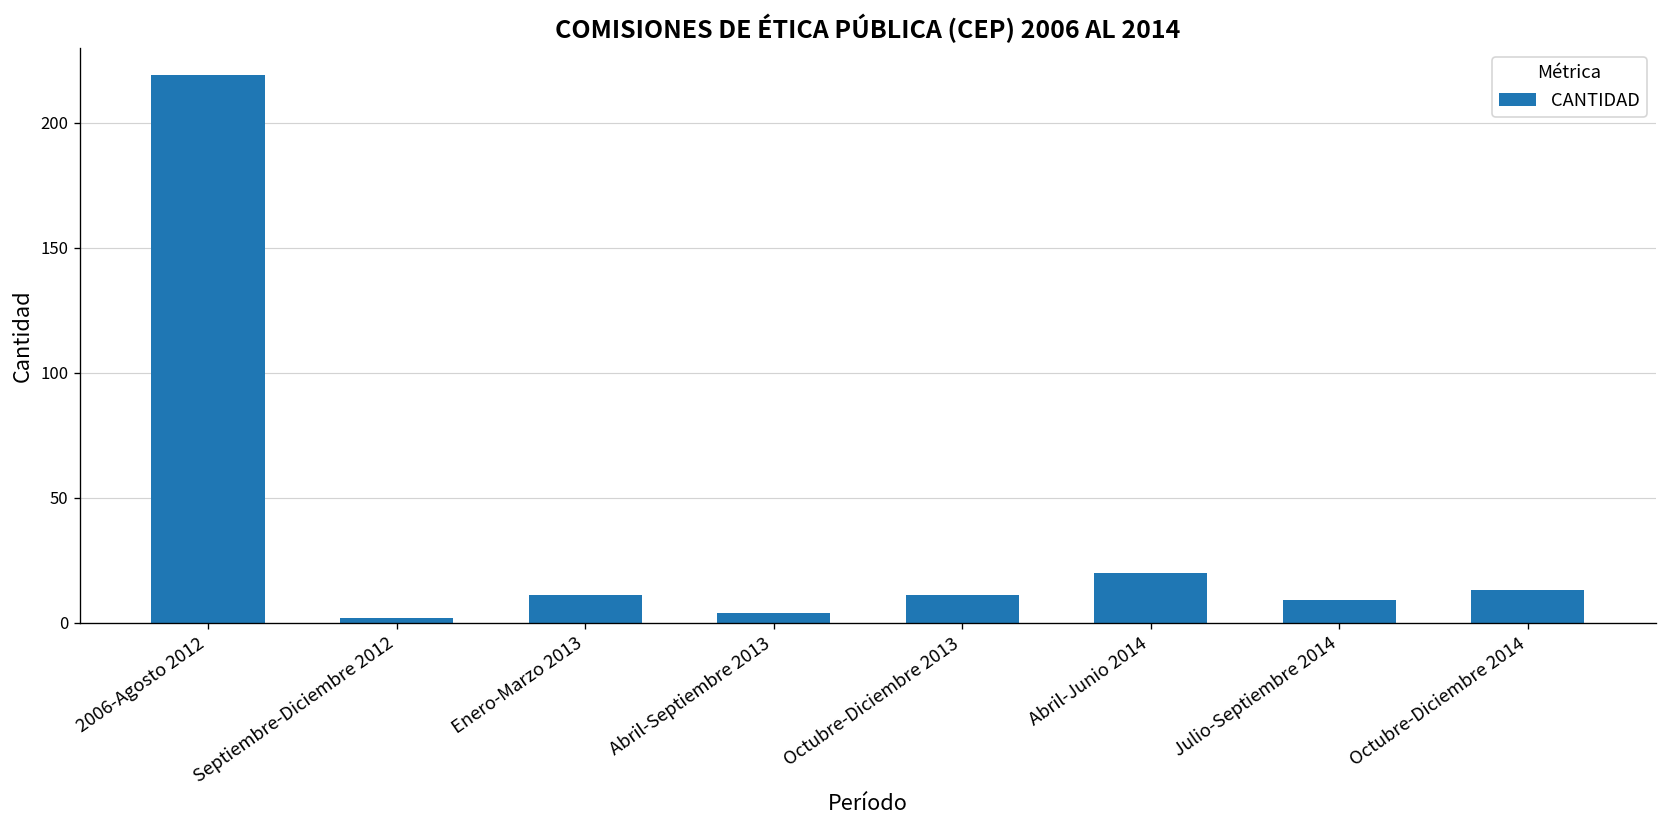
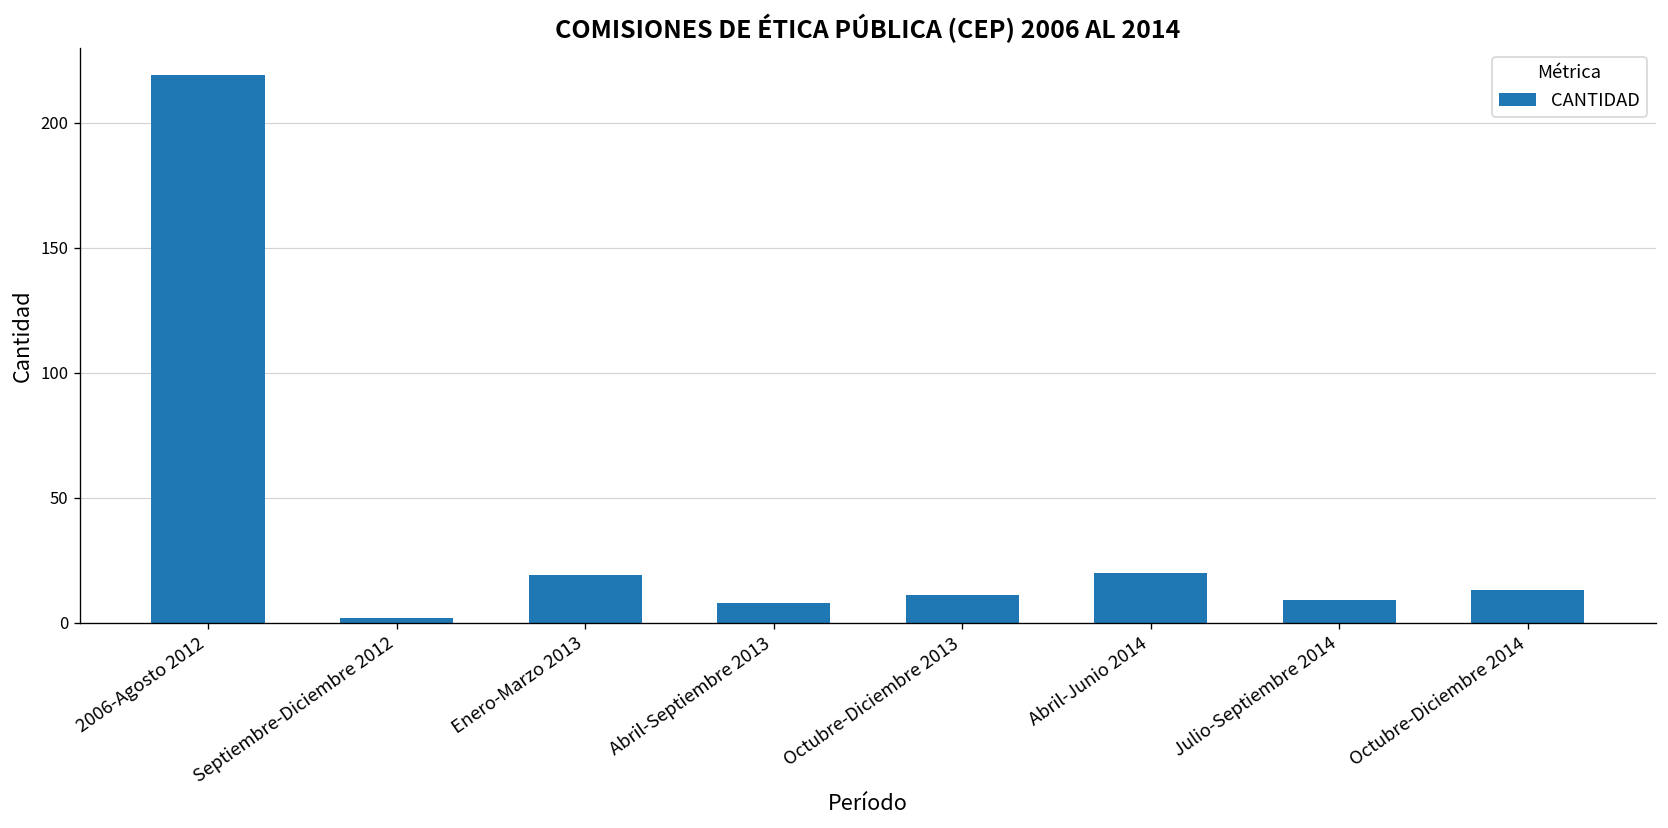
  {
    "2006-Agosto 2012": 219,
    "Septiembre-Diciembre 2012": 2,
-   "Enero-Marzo 2013": 11,
-   "Abril-Septiembre 2013": 4,
+   "Enero-Marzo 2013": 19,
+   "Abril-Septiembre 2013": 8,
    "Octubre-Diciembre 2013": 11,
    "Abril-Junio 2014": 20,
    "Julio-Septiembre 2014": 9,
    "Octubre-Diciembre 2014": 13
  }
